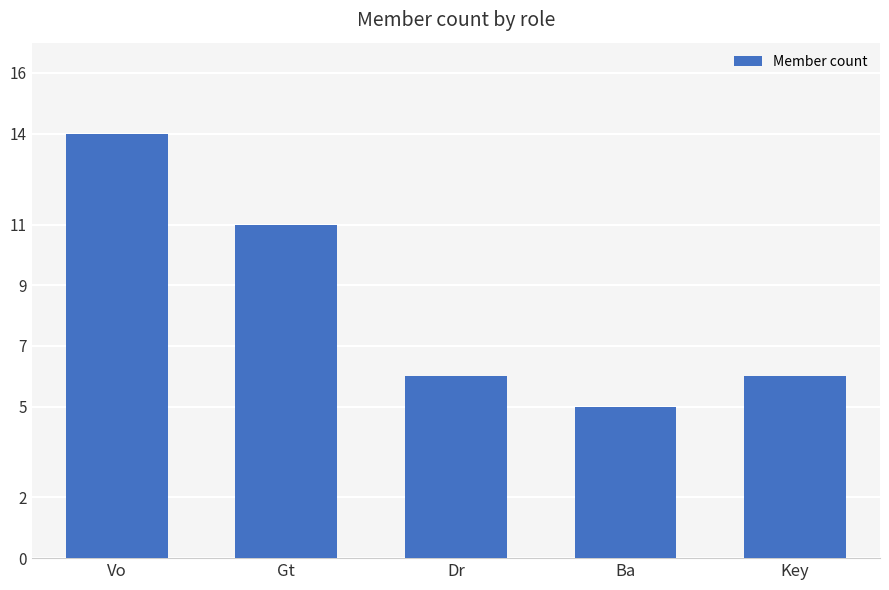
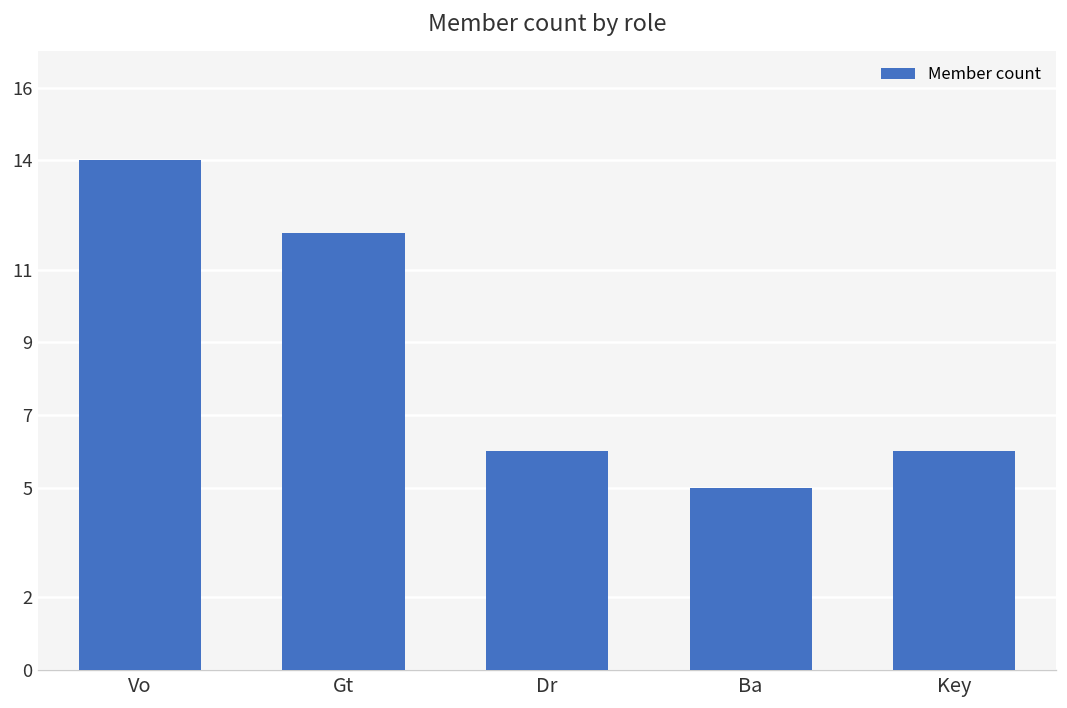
  {
    "Vo": 14,
-   "Gt": 11,
+   "Gt": 12,
    "Dr": 6,
    "Ba": 5,
    "Key": 6
  }
